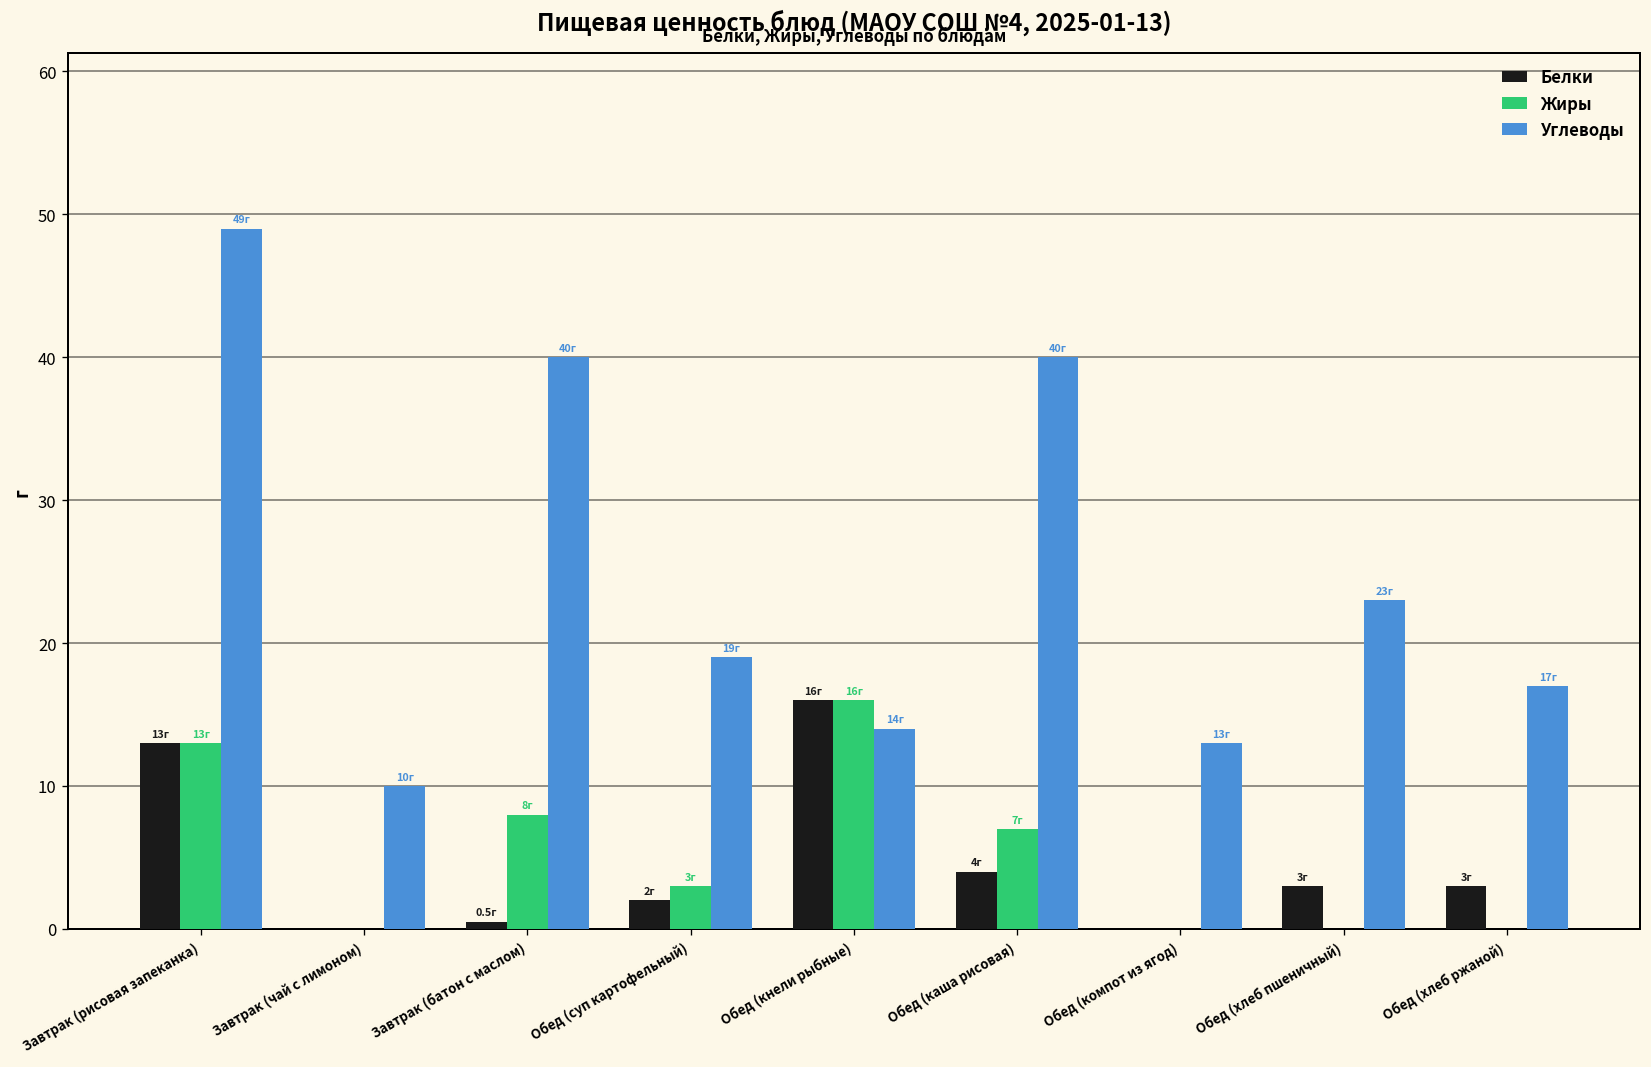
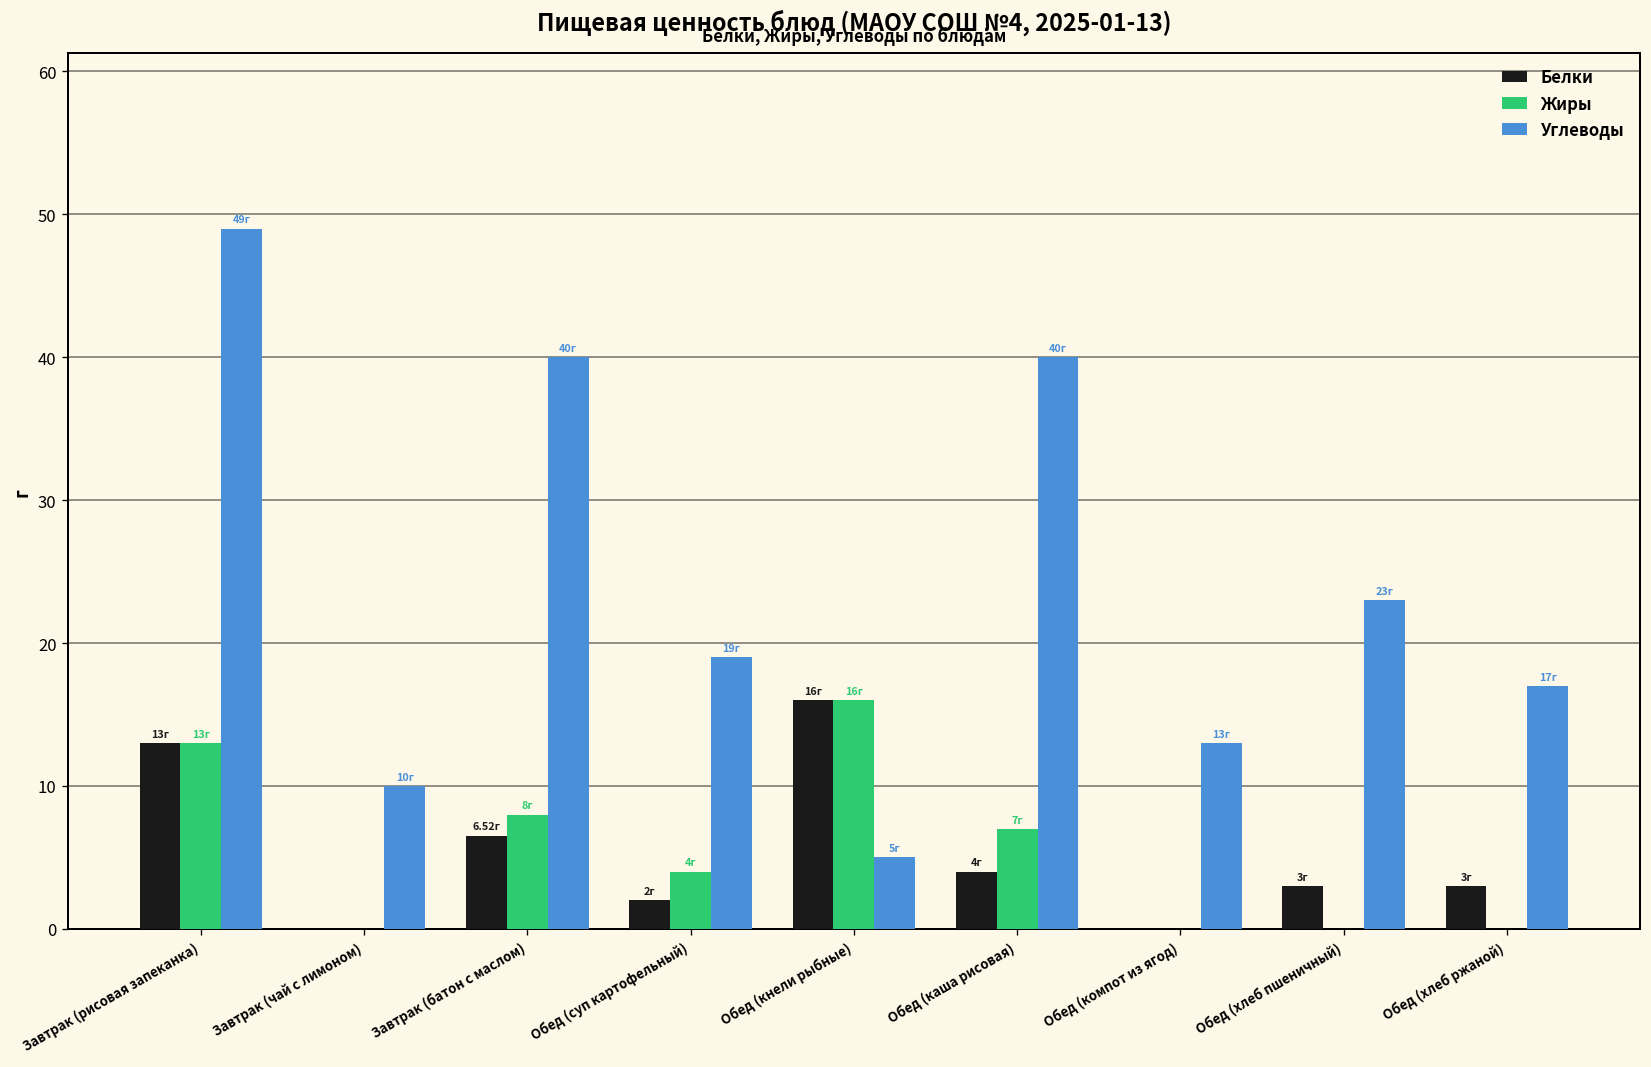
  {
    "Белки": {
      "Завтрак (рисовая запеканка)": "13г",
-     "Завтрак (батон с маслом)": "0.5г",
+     "Завтрак (батон с маслом)": "6.52г",
      "Обед (суп картофельный)": "2г",
      "Обед (кнели рыбные)": "16г",
      "Обед (каша рисовая)": "4г",
      "Обед (хлеб пшеничный)": "3г",
      "Обед (хлеб ржаной)": "3г"
    },
    "Жиры": {
      "Завтрак (рисовая запеканка)": "13г",
      "Завтрак (батон с маслом)": "8г",
-     "Обед (суп картофельный)": "3г",
+     "Обед (суп картофельный)": "4г",
      "Обед (кнели рыбные)": "16г",
      "Обед (каша рисовая)": "7г"
    },
    "Углеводы": {
      "Завтрак (рисовая запеканка)": "49г",
      "Завтрак (чай с лимоном)": "10г",
      "Завтрак (батон с маслом)": "40г",
      "Обед (суп картофельный)": "19г",
-     "Обед (кнели рыбные)": "14г",
+     "Обед (кнели рыбные)": "5г",
      "Обед (каша рисовая)": "40г",
      "Обед (компот из ягод)": "13г",
      "Обед (хлеб пшеничный)": "23г",
      "Обед (хлеб ржаной)": "17г"
    }
  }
